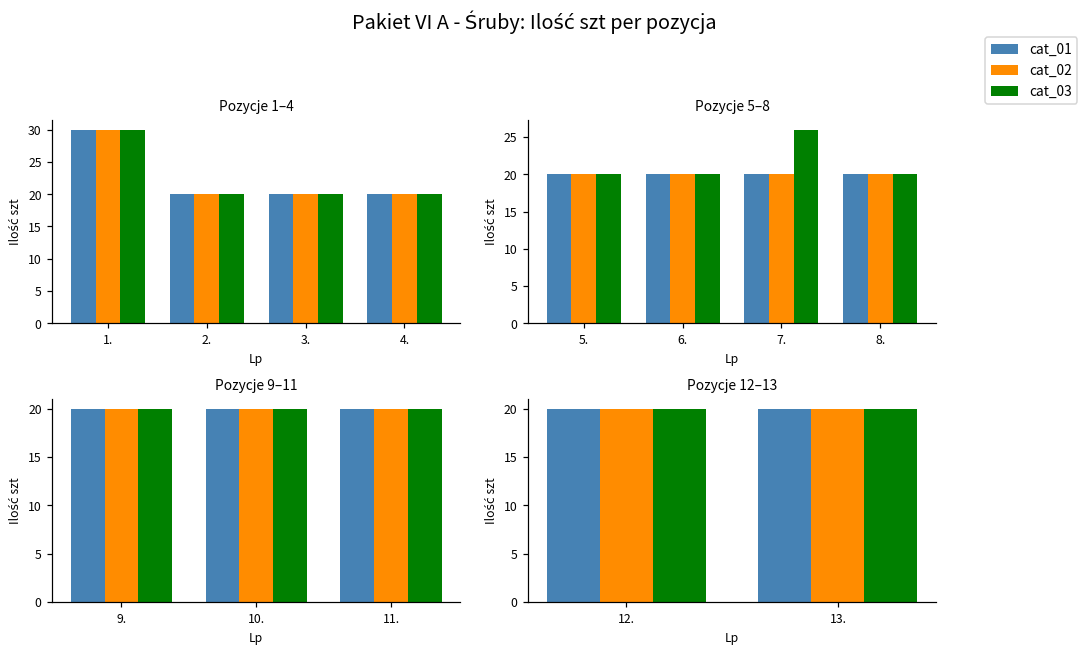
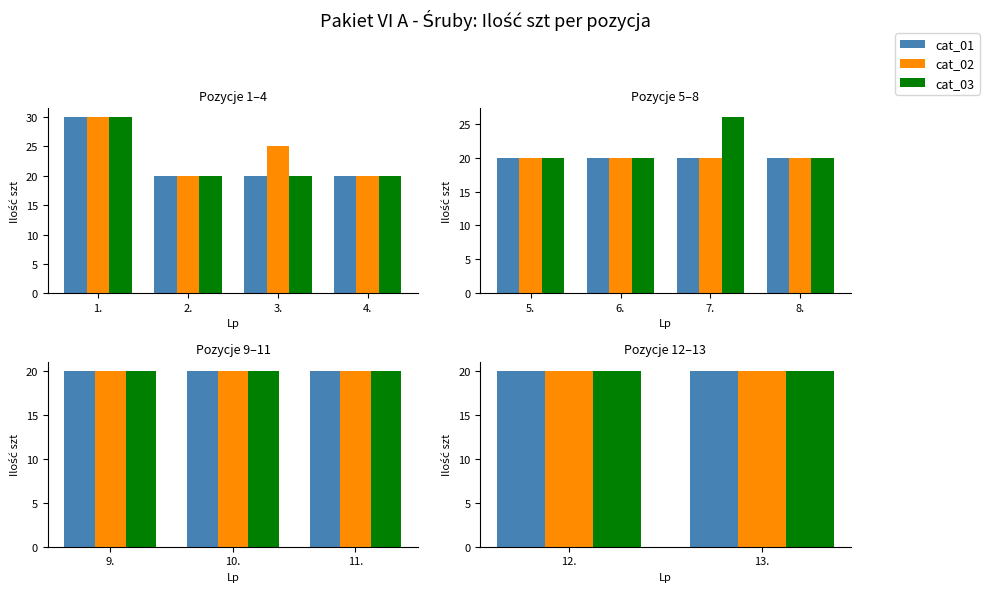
  {
    "Pozycje 1–4": {
      "cat_01": {
        "1.": 30,
        "2.": 20,
        "3.": 20,
        "4.": 20
      },
      "cat_02": {
        "1.": 30,
        "2.": 20,
-       "3.": 20,
+       "3.": 25,
        "4.": 20
      },
      "cat_03": {
        "1.": 30,
        "2.": 20,
        "3.": 20,
        "4.": 20
      }
    },
    "Pozycje 5–8": {
      "cat_01": {
        "5.": 20,
        "6.": 20,
        "7.": 20,
        "8.": 20
      },
      "cat_02": {
        "5.": 20,
        "6.": 20,
        "7.": 20,
        "8.": 20
      },
      "cat_03": {
        "5.": 20,
        "6.": 20,
        "7.": 26,
        "8.": 20
      }
    },
    "Pozycje 9–11": {
      "cat_01": {
        "9.": 20,
        "10.": 20,
        "11.": 20
      },
      "cat_02": {
        "9.": 20,
        "10.": 20,
        "11.": 20
      },
      "cat_03": {
        "9.": 20,
        "10.": 20,
        "11.": 20
      }
    },
    "Pozycje 12–13": {
      "cat_01": {
        "12.": 20,
        "13.": 20
      },
      "cat_02": {
        "12.": 20,
        "13.": 20
      },
      "cat_03": {
        "12.": 20,
        "13.": 20
      }
    }
  }
